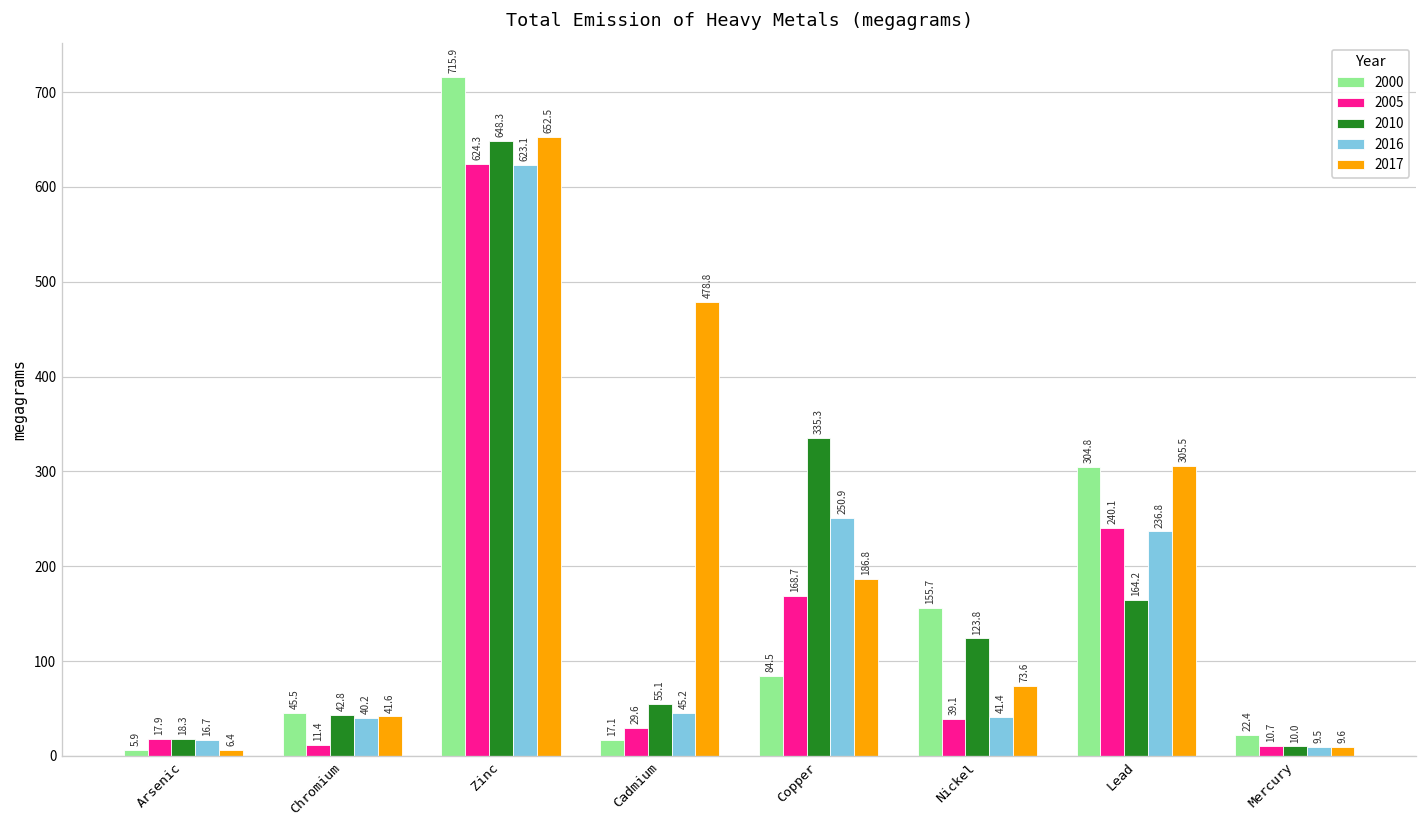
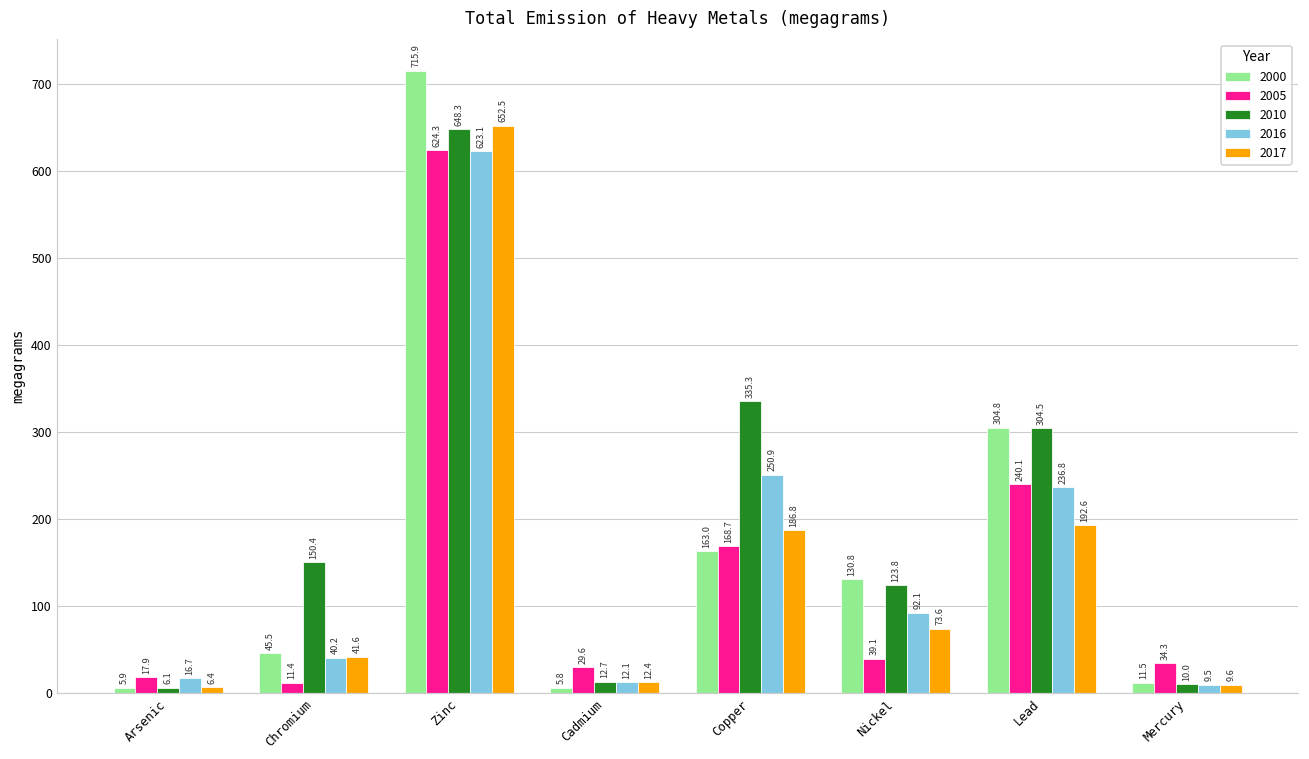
  {
    "2000": {
      "Arsenic": 5.9,
      "Chromium": 45.5,
      "Zinc": 715.9,
-     "Cadmium": 17.1,
-     "Copper": 84.5,
-     "Nickel": 155.7,
+     "Cadmium": 5.8,
+     "Copper": 163.0,
+     "Nickel": 130.8,
      "Lead": 304.8,
-     "Mercury": 22.4
+     "Mercury": 11.5
    },
    "2005": {
      "Arsenic": 17.9,
      "Chromium": 11.4,
      "Zinc": 624.3,
      "Cadmium": 29.6,
      "Copper": 168.7,
      "Nickel": 39.1,
      "Lead": 240.1,
-     "Mercury": 10.7
+     "Mercury": 34.3
    },
    "2010": {
-     "Arsenic": 18.3,
-     "Chromium": 42.8,
+     "Arsenic": 6.1,
+     "Chromium": 150.4,
      "Zinc": 648.3,
-     "Cadmium": 55.1,
+     "Cadmium": 12.7,
      "Copper": 335.3,
      "Nickel": 123.8,
-     "Lead": 164.2,
+     "Lead": 304.5,
      "Mercury": 10.0
    },
    "2016": {
      "Arsenic": 16.7,
      "Chromium": 40.2,
      "Zinc": 623.1,
-     "Cadmium": 45.2,
+     "Cadmium": 12.1,
      "Copper": 250.9,
-     "Nickel": 41.4,
+     "Nickel": 92.1,
      "Lead": 236.8,
      "Mercury": 9.5
    },
    "2017": {
      "Arsenic": 6.4,
      "Chromium": 41.6,
      "Zinc": 652.5,
-     "Cadmium": 478.8,
+     "Cadmium": 12.4,
      "Copper": 186.8,
      "Nickel": 73.6,
-     "Lead": 305.5,
+     "Lead": 192.6,
      "Mercury": 9.6
    }
  }
